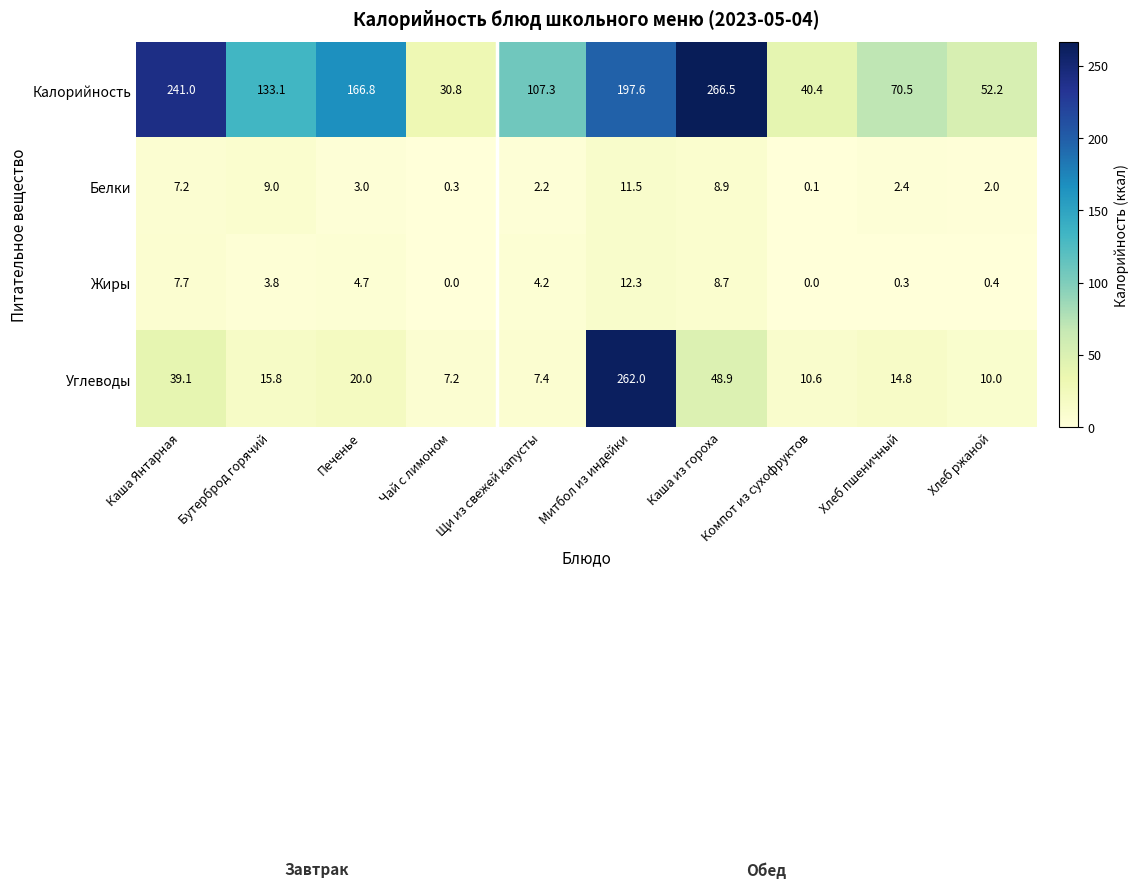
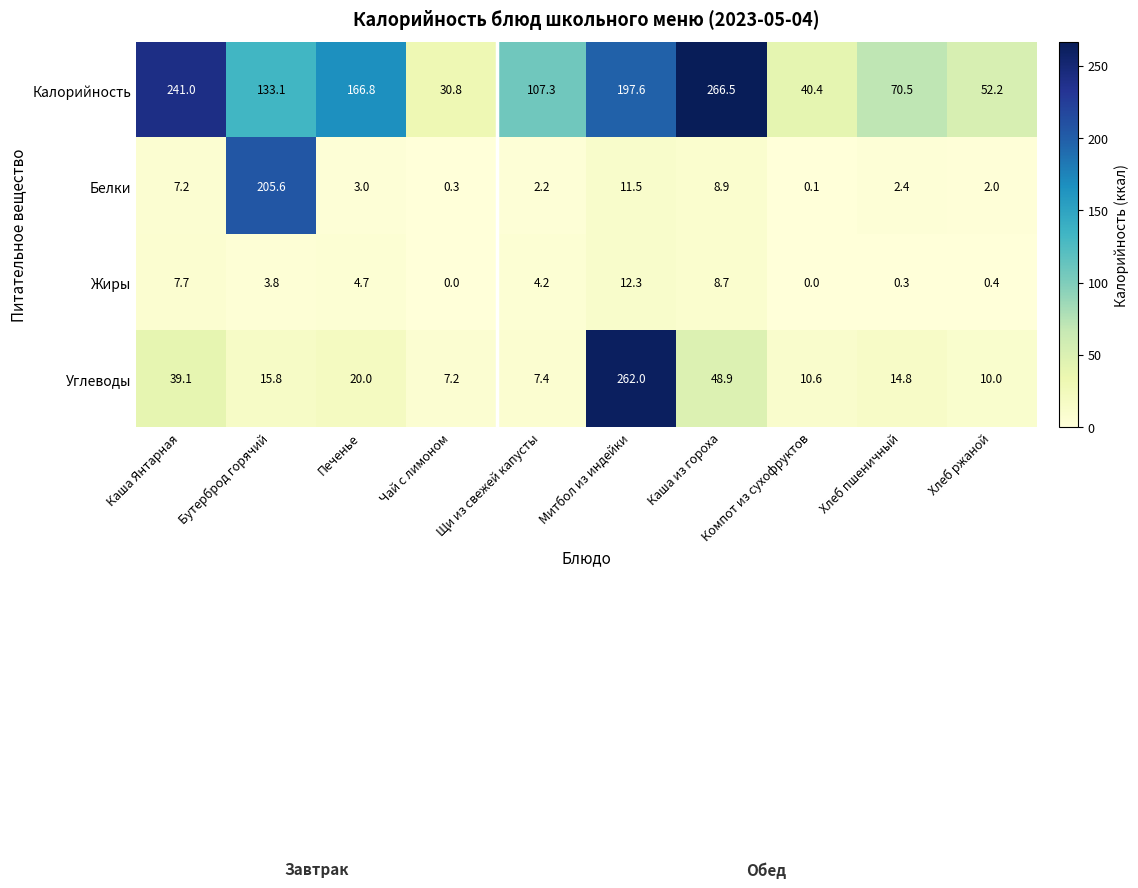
  {
    "Калорийность": {
      "Каша Янтарная": 241.0,
      "Бутерброд горячий": 133.1,
      "Печенье": 166.8,
      "Чай с лимоном": 30.8,
      "Щи из свежей капусты": 107.3,
      "Митбол из индейки": 197.6,
      "Каша из гороха": 266.5,
      "Компот из сухофруктов": 40.4,
      "Хлеб пшеничный": 70.5,
      "Хлеб ржаной": 52.2
    },
    "Белки": {
      "Каша Янтарная": 7.2,
-     "Бутерброд горячий": 9.0,
+     "Бутерброд горячий": 205.6,
      "Печенье": 3.0,
      "Чай с лимоном": 0.3,
      "Щи из свежей капусты": 2.2,
      "Митбол из индейки": 11.5,
      "Каша из гороха": 8.9,
      "Компот из сухофруктов": 0.1,
      "Хлеб пшеничный": 2.4,
      "Хлеб ржаной": 2.0
    },
    "Жиры": {
      "Каша Янтарная": 7.7,
      "Бутерброд горячий": 3.8,
      "Печенье": 4.7,
      "Чай с лимоном": 0.0,
      "Щи из свежей капусты": 4.2,
      "Митбол из индейки": 12.3,
      "Каша из гороха": 8.7,
      "Компот из сухофруктов": 0.0,
      "Хлеб пшеничный": 0.3,
      "Хлеб ржаной": 0.4
    },
    "Углеводы": {
      "Каша Янтарная": 39.1,
      "Бутерброд горячий": 15.8,
      "Печенье": 20.0,
      "Чай с лимоном": 7.2,
      "Щи из свежей капусты": 7.4,
      "Митбол из индейки": 262.0,
      "Каша из гороха": 48.9,
      "Компот из сухофруктов": 10.6,
      "Хлеб пшеничный": 14.8,
      "Хлеб ржаной": 10.0
    }
  }
